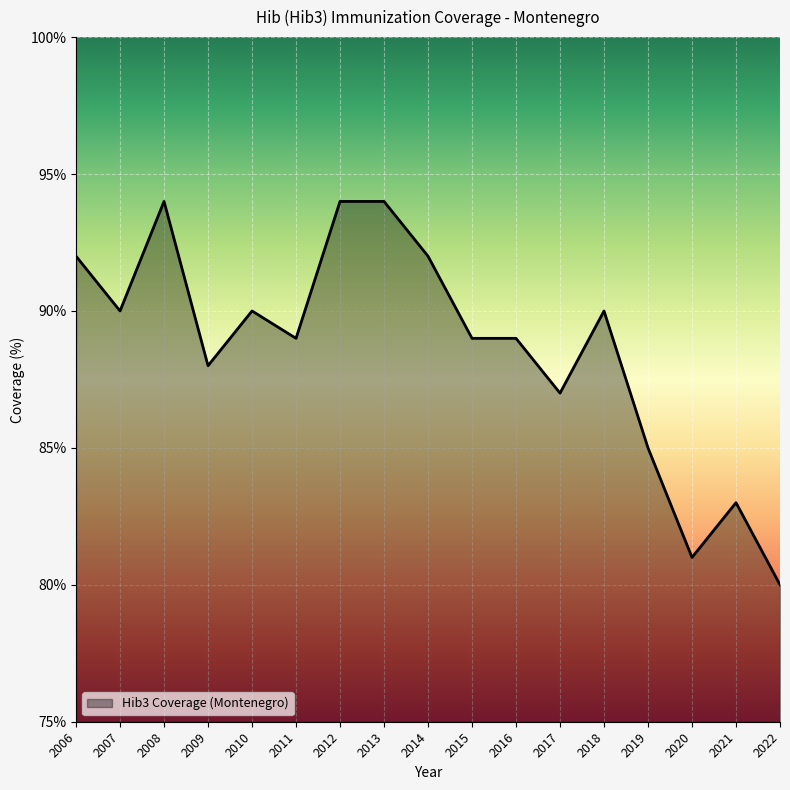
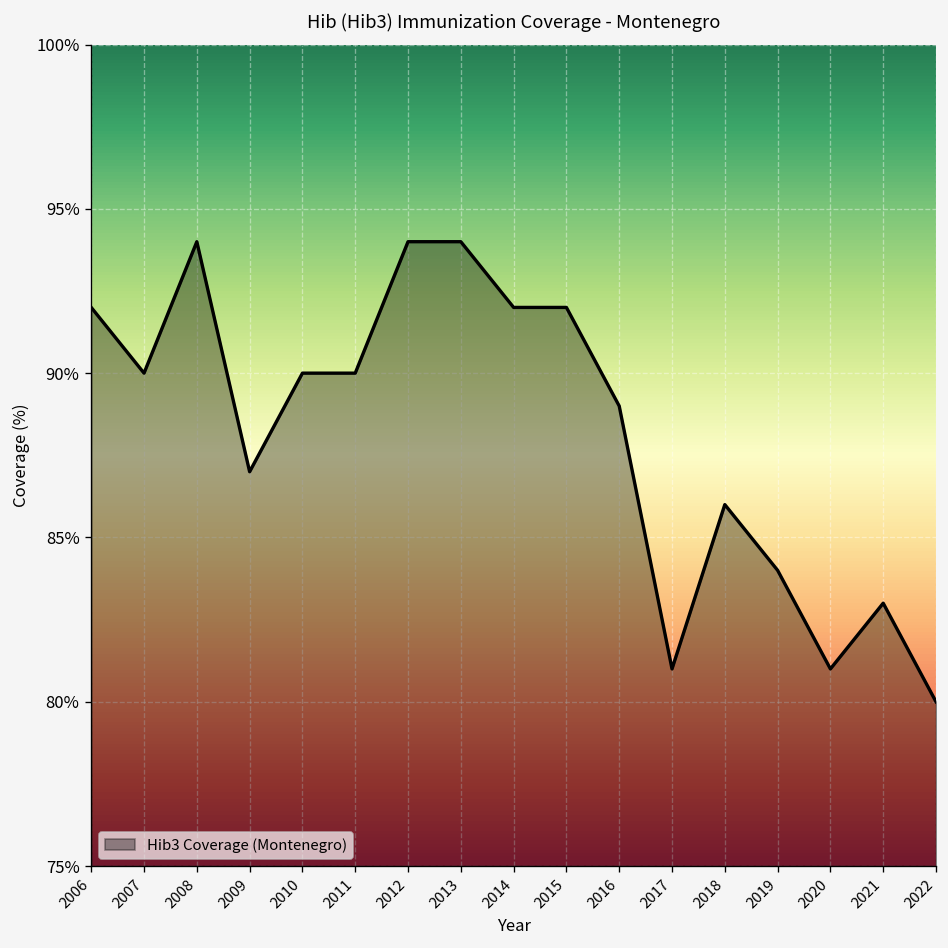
  {
    "2006": "92%",
    "2007": "90%",
    "2008": "94%",
-   "2009": "88%",
+   "2009": "87%",
    "2010": "90%",
-   "2011": "89%",
+   "2011": "90%",
    "2012": "94%",
    "2013": "94%",
    "2014": "92%",
-   "2015": "89%",
+   "2015": "92%",
    "2016": "89%",
-   "2017": "87%",
-   "2018": "90%",
-   "2019": "85%",
+   "2017": "81%",
+   "2018": "86%",
+   "2019": "84%",
    "2020": "81%",
    "2021": "83%",
    "2022": "80%"
  }
